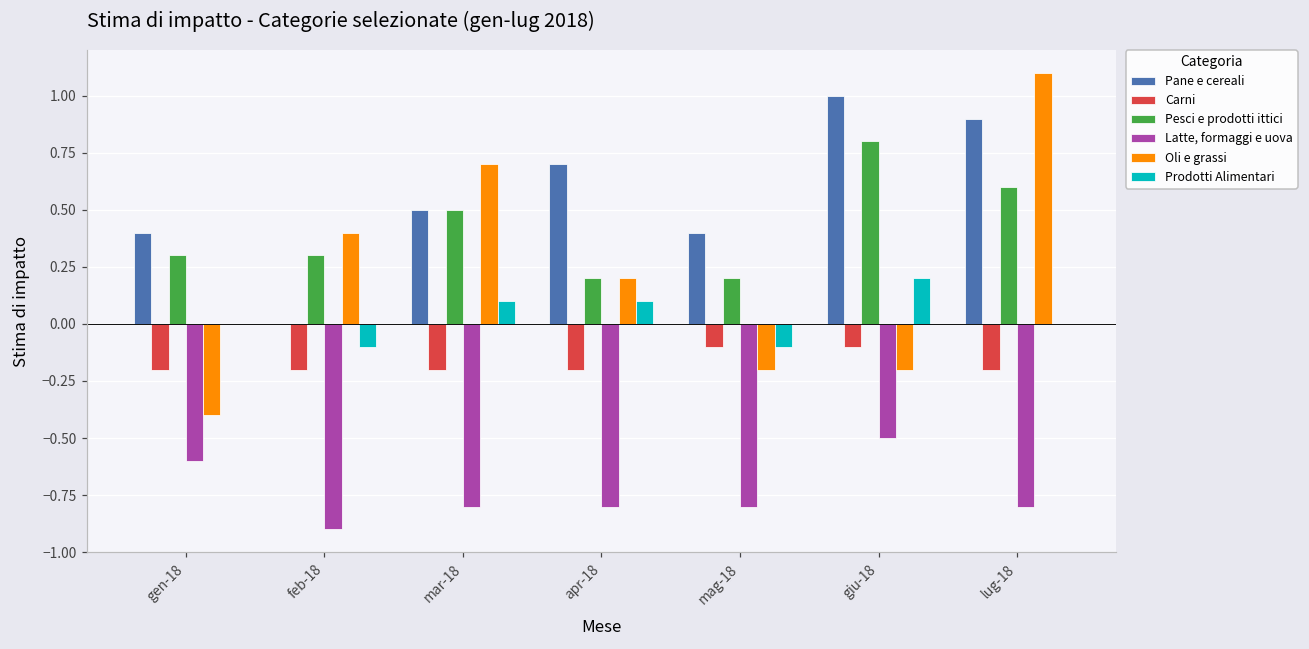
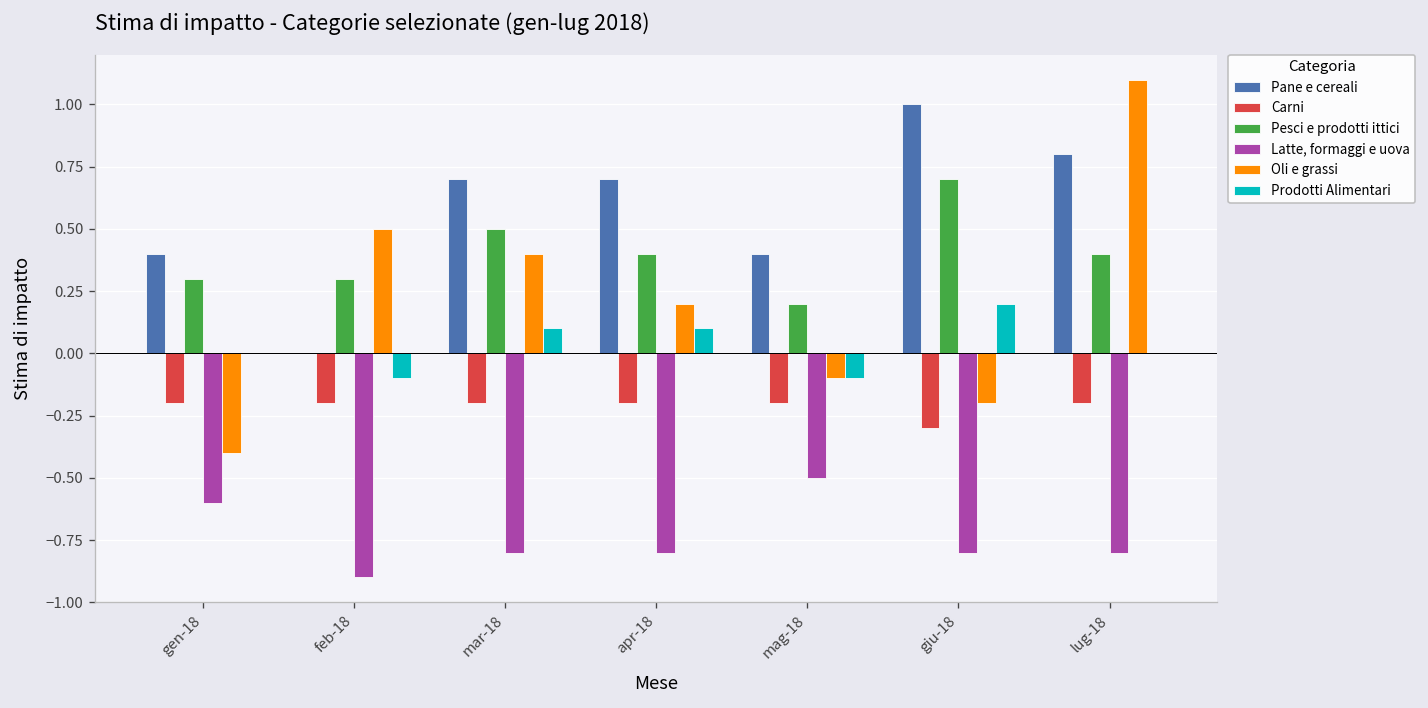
  {
    "Pane e cereali": {
      "gen-18": 0.4,
      "feb-18": 0.0,
-     "mar-18": 0.5,
+     "mar-18": 0.7,
      "apr-18": 0.7,
      "mag-18": 0.4,
      "giu-18": 1.0,
-     "lug-18": 0.9
+     "lug-18": 0.8
    },
    "Carni": {
      "gen-18": -0.2,
      "feb-18": -0.2,
      "mar-18": -0.2,
      "apr-18": -0.2,
-     "mag-18": -0.1,
-     "giu-18": -0.1,
+     "mag-18": -0.2,
+     "giu-18": -0.3,
      "lug-18": -0.2
    },
    "Pesci e prodotti ittici": {
      "gen-18": 0.3,
      "feb-18": 0.3,
      "mar-18": 0.5,
-     "apr-18": 0.2,
+     "apr-18": 0.4,
      "mag-18": 0.2,
-     "giu-18": 0.8,
-     "lug-18": 0.6
+     "giu-18": 0.7,
+     "lug-18": 0.4
    },
    "Latte, formaggi e uova": {
      "gen-18": -0.6,
      "feb-18": -0.9,
      "mar-18": -0.8,
      "apr-18": -0.8,
-     "mag-18": -0.8,
-     "giu-18": -0.5,
+     "mag-18": -0.5,
+     "giu-18": -0.8,
      "lug-18": -0.8
    },
    "Oli e grassi": {
      "gen-18": -0.4,
-     "feb-18": 0.4,
-     "mar-18": 0.7,
+     "feb-18": 0.5,
+     "mar-18": 0.4,
      "apr-18": 0.2,
-     "mag-18": -0.2,
+     "mag-18": -0.1,
      "giu-18": -0.2,
      "lug-18": 1.1
    },
    "Prodotti Alimentari": {
      "gen-18": 0.0,
      "feb-18": -0.1,
      "mar-18": 0.1,
      "apr-18": 0.1,
      "mag-18": -0.1,
      "giu-18": 0.2,
      "lug-18": 0.0
    }
  }
